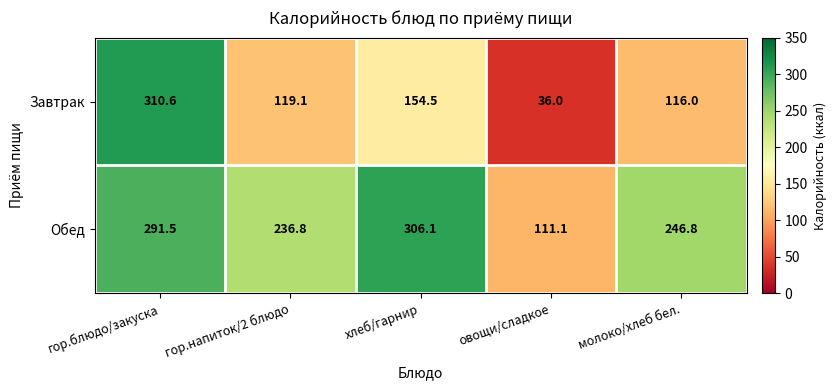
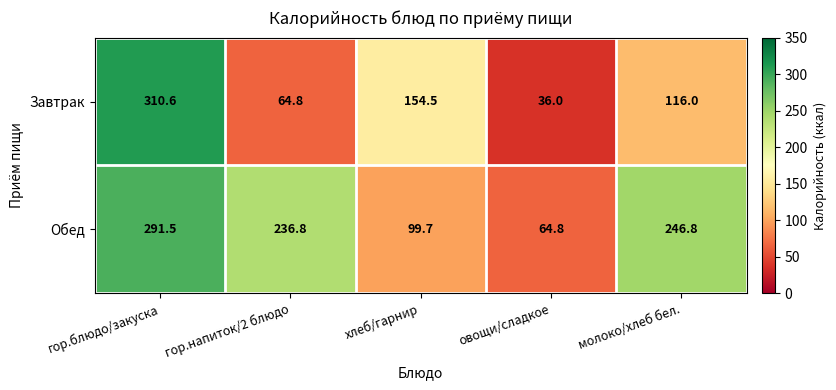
  {
    "Завтрак": {
      "гор.блюдо/закуска": 310.6,
-     "гор.напиток/2 блюдо": 119.1,
+     "гор.напиток/2 блюдо": 64.8,
      "хлеб/гарнир": 154.5,
      "овощи/сладкое": 36.0,
      "молоко/хлеб бел.": 116.0
    },
    "Обед": {
      "гор.блюдо/закуска": 291.5,
      "гор.напиток/2 блюдо": 236.8,
-     "хлеб/гарнир": 306.1,
-     "овощи/сладкое": 111.1,
+     "хлеб/гарнир": 99.7,
+     "овощи/сладкое": 64.8,
      "молоко/хлеб бел.": 246.8
    }
  }
